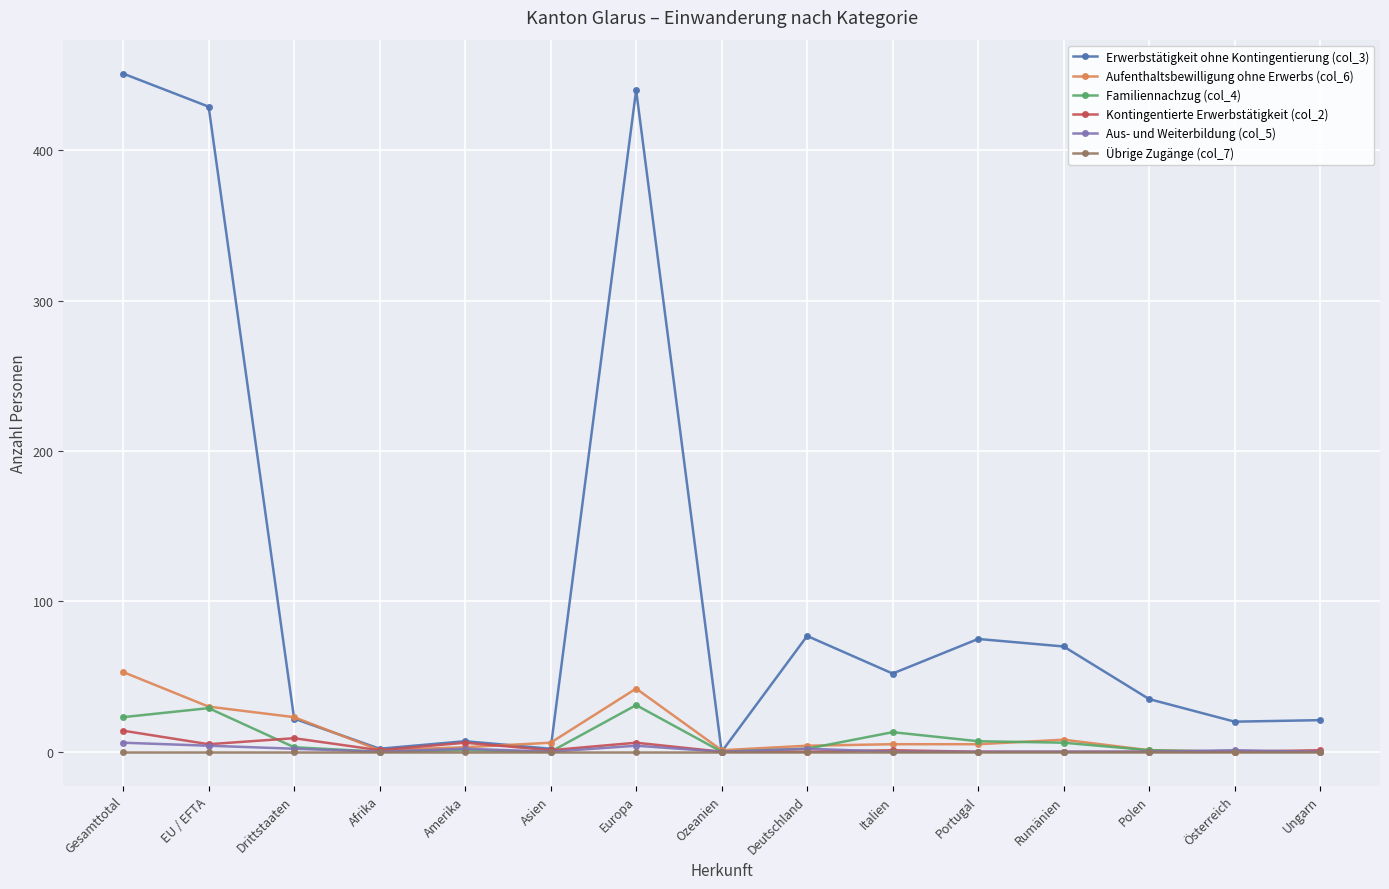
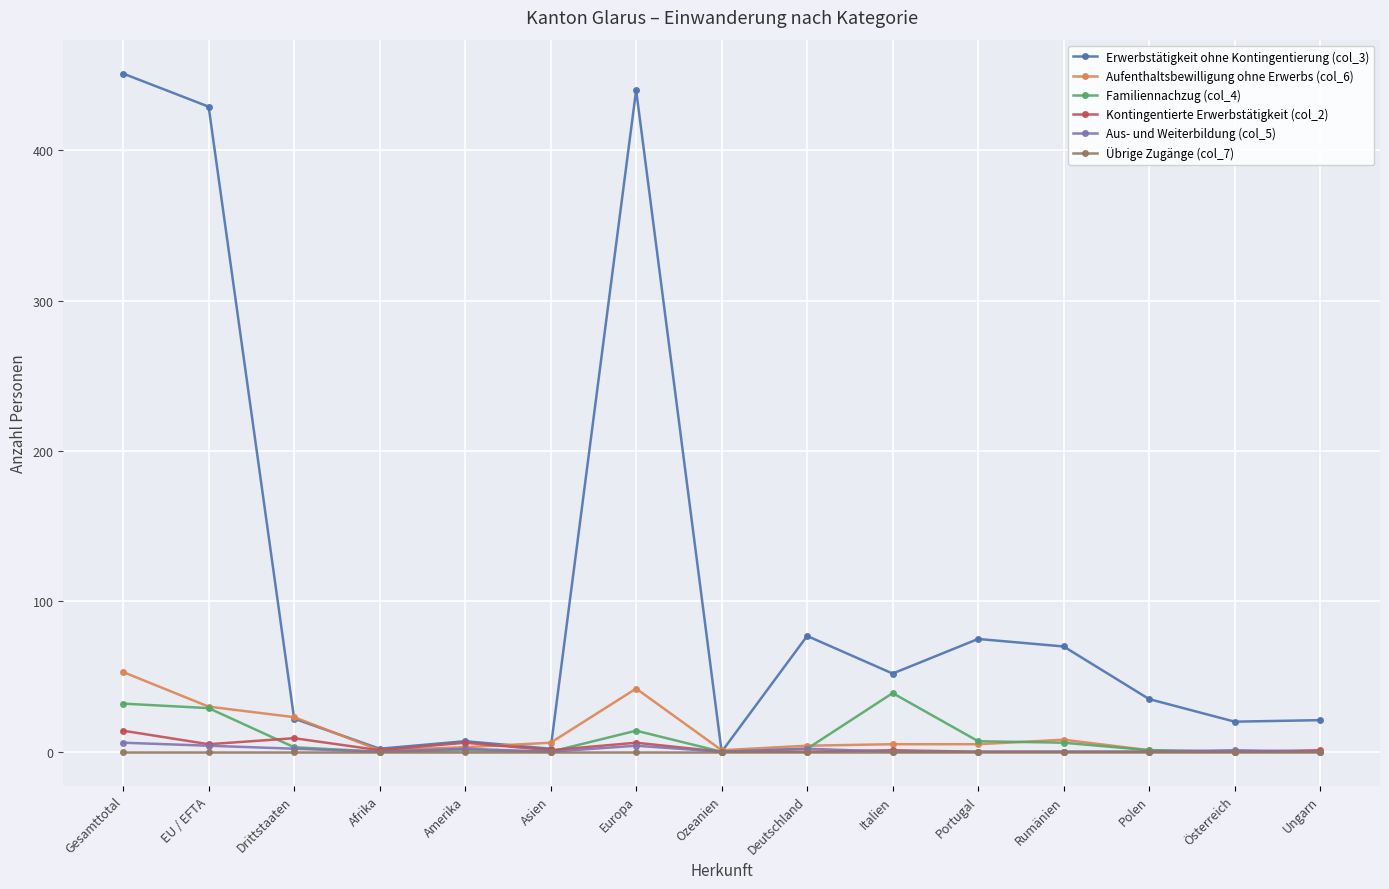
  {
    "Familiennachzug (col_4)": {
-     "Gesamttotal": 23,
-     "Europa": 31,
-     "Italien": 13,
+     "Gesamttotal": 32,
+     "Europa": 14,
+     "Italien": 39,
      "Portugal": 7,
      "Rumänien": 6
    },
    "Übrige Zugänge (col_7)": {
      "Gesamttotal": 0,
      "EU / EFTA": 0,
      "Drittstaaten": 0,
      "Europa": 0
    }
  }
